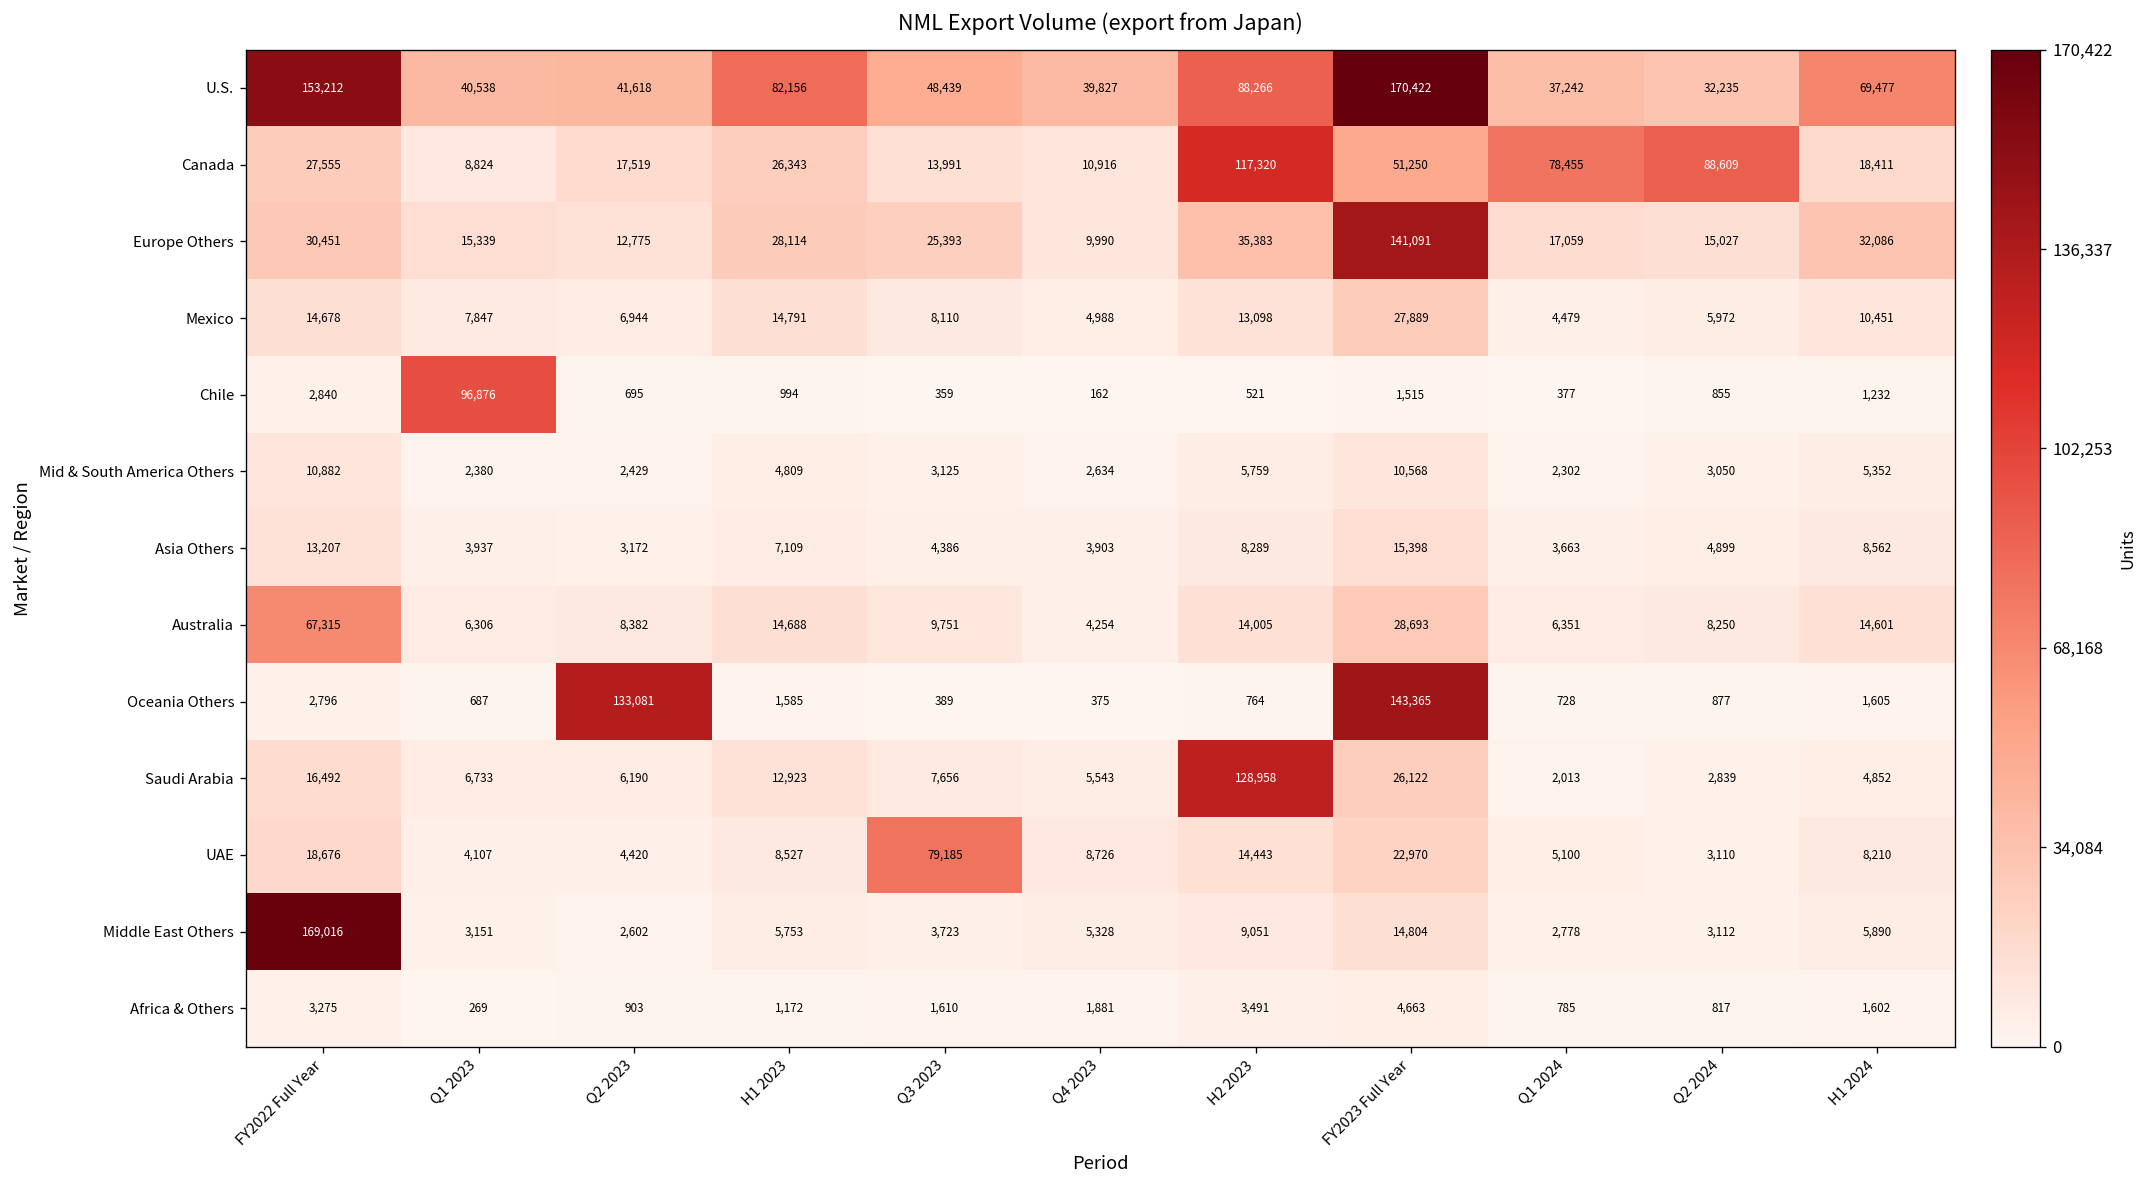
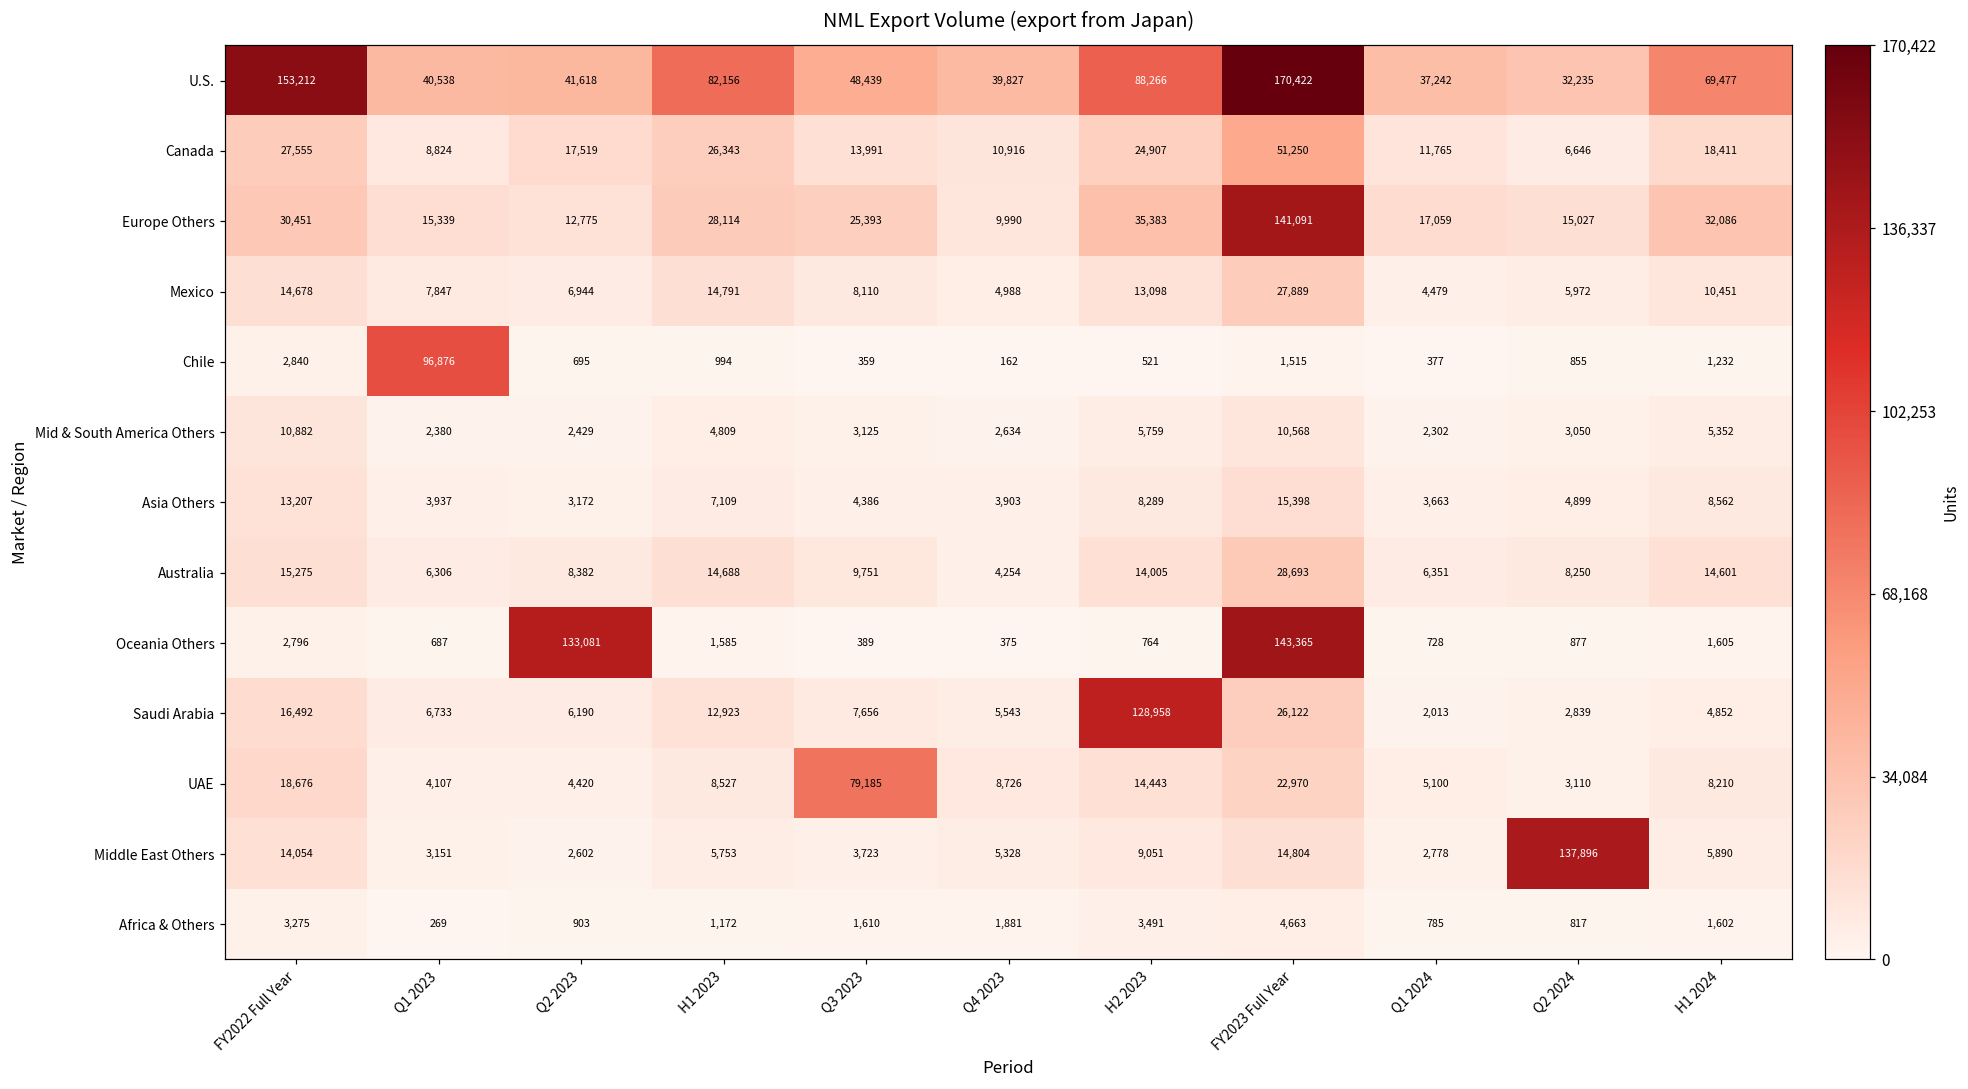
  {
    "U.S.": {
      "FY2022 Full Year": "153,212",
      "Q1 2023": "40,538",
      "Q2 2023": "41,618",
      "H1 2023": "82,156",
      "Q3 2023": "48,439",
      "Q4 2023": "39,827",
      "H2 2023": "88,266",
      "FY2023 Full Year": "170,422",
      "Q1 2024": "37,242",
      "Q2 2024": "32,235",
      "H1 2024": "69,477"
    },
    "Canada": {
      "FY2022 Full Year": "27,555",
      "Q1 2023": "8,824",
      "Q2 2023": "17,519",
      "H1 2023": "26,343",
      "Q3 2023": "13,991",
      "Q4 2023": "10,916",
-     "H2 2023": "117,320",
+     "H2 2023": "24,907",
      "FY2023 Full Year": "51,250",
-     "Q1 2024": "78,455",
-     "Q2 2024": "88,609",
+     "Q1 2024": "11,765",
+     "Q2 2024": "6,646",
      "H1 2024": "18,411"
    },
    "Europe Others": {
      "FY2022 Full Year": "30,451",
      "Q1 2023": "15,339",
      "Q2 2023": "12,775",
      "H1 2023": "28,114",
      "Q3 2023": "25,393",
      "Q4 2023": "9,990",
      "H2 2023": "35,383",
      "FY2023 Full Year": "141,091",
      "Q1 2024": "17,059",
      "Q2 2024": "15,027",
      "H1 2024": "32,086"
    },
    "Mexico": {
      "FY2022 Full Year": "14,678",
      "Q1 2023": "7,847",
      "Q2 2023": "6,944",
      "H1 2023": "14,791",
      "Q3 2023": "8,110",
      "Q4 2023": "4,988",
      "H2 2023": "13,098",
      "FY2023 Full Year": "27,889",
      "Q1 2024": "4,479",
      "Q2 2024": "5,972",
      "H1 2024": "10,451"
    },
    "Chile": {
      "FY2022 Full Year": "2,840",
      "Q1 2023": "96,876",
      "Q2 2023": "695",
      "H1 2023": "994",
      "Q3 2023": "359",
      "Q4 2023": "162",
      "H2 2023": "521",
      "FY2023 Full Year": "1,515",
      "Q1 2024": "377",
      "Q2 2024": "855",
      "H1 2024": "1,232"
    },
    "Mid & South America Others": {
      "FY2022 Full Year": "10,882",
      "Q1 2023": "2,380",
      "Q2 2023": "2,429",
      "H1 2023": "4,809",
      "Q3 2023": "3,125",
      "Q4 2023": "2,634",
      "H2 2023": "5,759",
      "FY2023 Full Year": "10,568",
      "Q1 2024": "2,302",
      "Q2 2024": "3,050",
      "H1 2024": "5,352"
    },
    "Asia Others": {
      "FY2022 Full Year": "13,207",
      "Q1 2023": "3,937",
      "Q2 2023": "3,172",
      "H1 2023": "7,109",
      "Q3 2023": "4,386",
      "Q4 2023": "3,903",
      "H2 2023": "8,289",
      "FY2023 Full Year": "15,398",
      "Q1 2024": "3,663",
      "Q2 2024": "4,899",
      "H1 2024": "8,562"
    },
    "Australia": {
-     "FY2022 Full Year": "67,315",
+     "FY2022 Full Year": "15,275",
      "Q1 2023": "6,306",
      "Q2 2023": "8,382",
      "H1 2023": "14,688",
      "Q3 2023": "9,751",
      "Q4 2023": "4,254",
      "H2 2023": "14,005",
      "FY2023 Full Year": "28,693",
      "Q1 2024": "6,351",
      "Q2 2024": "8,250",
      "H1 2024": "14,601"
    },
    "Oceania Others": {
      "FY2022 Full Year": "2,796",
      "Q1 2023": "687",
      "Q2 2023": "133,081",
      "H1 2023": "1,585",
      "Q3 2023": "389",
      "Q4 2023": "375",
      "H2 2023": "764",
      "FY2023 Full Year": "143,365",
      "Q1 2024": "728",
      "Q2 2024": "877",
      "H1 2024": "1,605"
    },
    "Saudi Arabia": {
      "FY2022 Full Year": "16,492",
      "Q1 2023": "6,733",
      "Q2 2023": "6,190",
      "H1 2023": "12,923",
      "Q3 2023": "7,656",
      "Q4 2023": "5,543",
      "H2 2023": "128,958",
      "FY2023 Full Year": "26,122",
      "Q1 2024": "2,013",
      "Q2 2024": "2,839",
      "H1 2024": "4,852"
    },
    "UAE": {
      "FY2022 Full Year": "18,676",
      "Q1 2023": "4,107",
      "Q2 2023": "4,420",
      "H1 2023": "8,527",
      "Q3 2023": "79,185",
      "Q4 2023": "8,726",
      "H2 2023": "14,443",
      "FY2023 Full Year": "22,970",
      "Q1 2024": "5,100",
      "Q2 2024": "3,110",
      "H1 2024": "8,210"
    },
    "Middle East Others": {
-     "FY2022 Full Year": "169,016",
+     "FY2022 Full Year": "14,054",
      "Q1 2023": "3,151",
      "Q2 2023": "2,602",
      "H1 2023": "5,753",
      "Q3 2023": "3,723",
      "Q4 2023": "5,328",
      "H2 2023": "9,051",
      "FY2023 Full Year": "14,804",
      "Q1 2024": "2,778",
-     "Q2 2024": "3,112",
+     "Q2 2024": "137,896",
      "H1 2024": "5,890"
    },
    "Africa & Others": {
      "FY2022 Full Year": "3,275",
      "Q1 2023": "269",
      "Q2 2023": "903",
      "H1 2023": "1,172",
      "Q3 2023": "1,610",
      "Q4 2023": "1,881",
      "H2 2023": "3,491",
      "FY2023 Full Year": "4,663",
      "Q1 2024": "785",
      "Q2 2024": "817",
      "H1 2024": "1,602"
    }
  }
